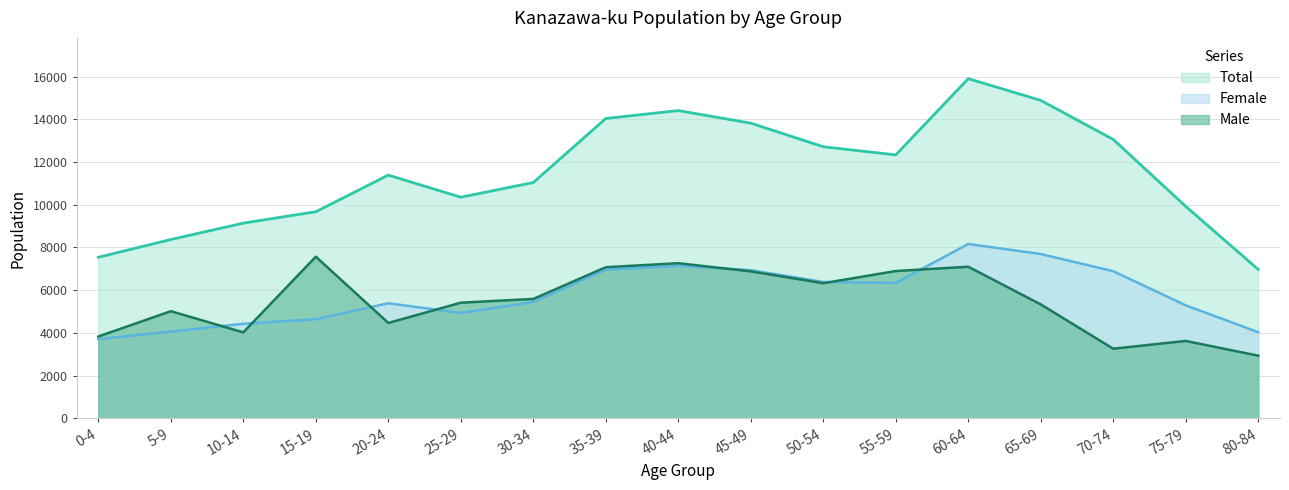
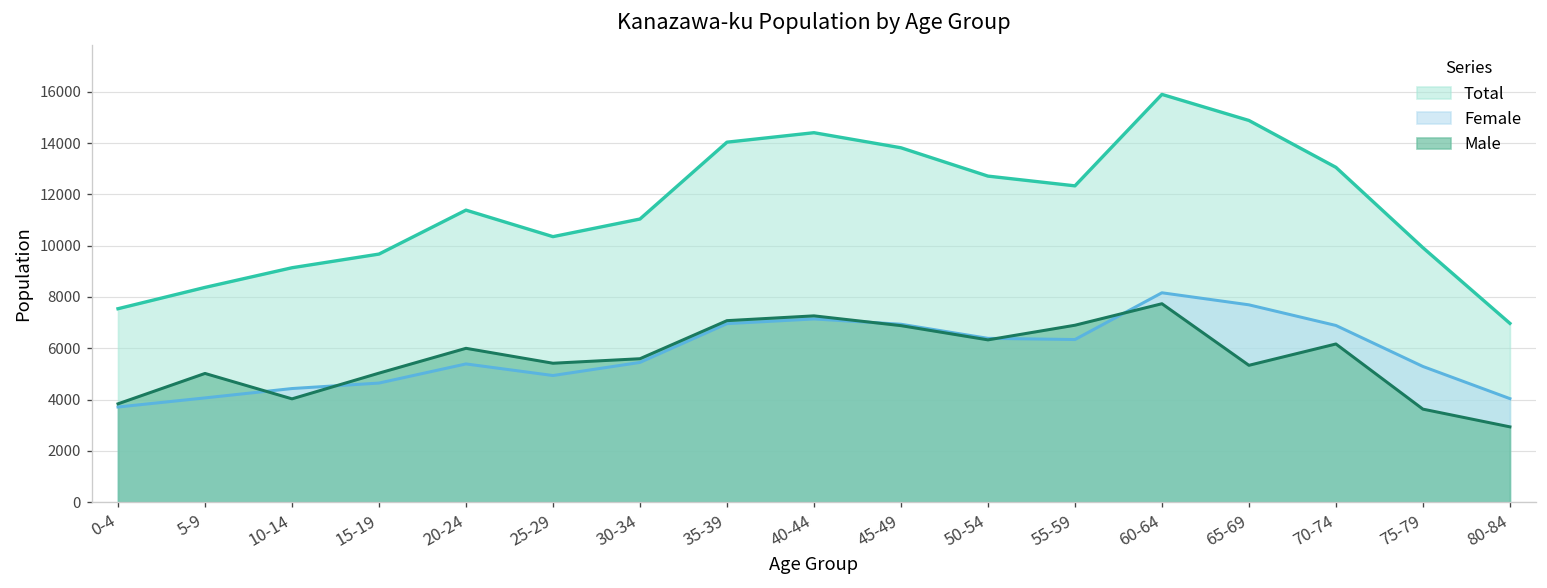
  {
    "Male": {
      "0-4": 3800,
      "5-9": 5000,
      "10-14": 4000,
-     "15-19": 7600,
-     "20-24": 4500,
+     "15-19": 5000,
+     "20-24": 6000,
      "25-29": 5400,
      "30-34": 5600,
      "40-44": 7300,
      "55-59": 6900,
-     "60-64": 7100,
+     "60-64": 7700,
      "65-69": 5300,
-     "70-74": 3300,
+     "70-74": 6200,
      "75-79": 3600,
      "80-84": 2900
    }
  }
